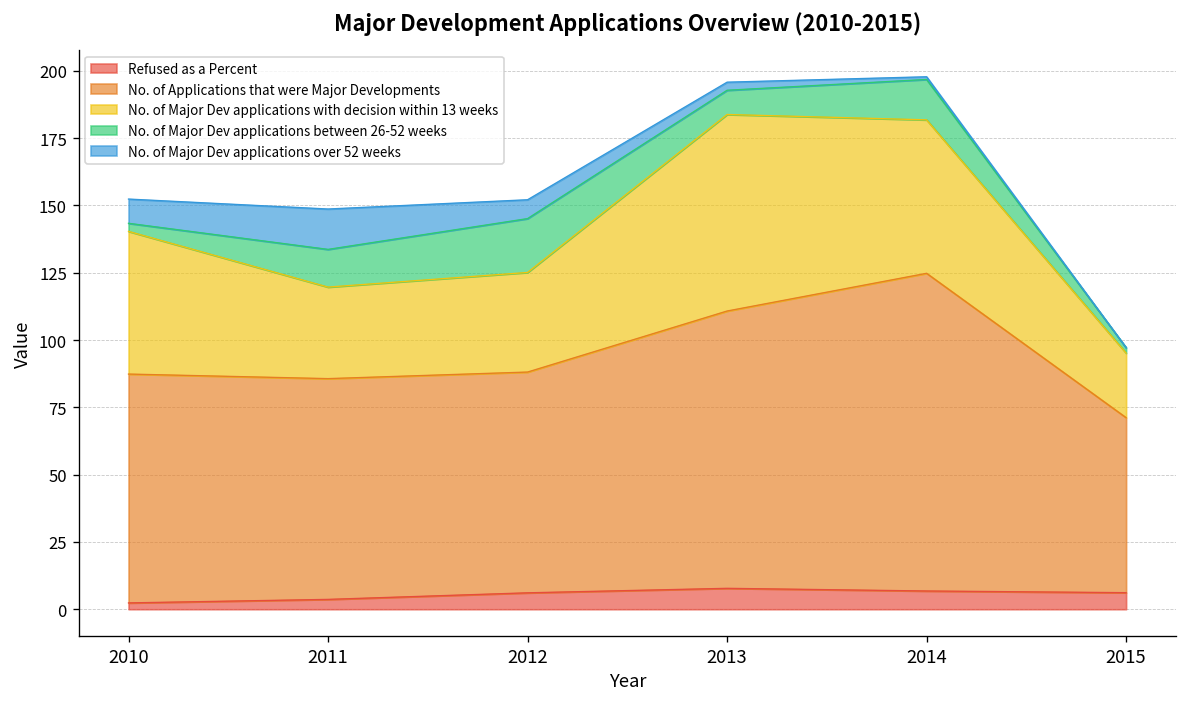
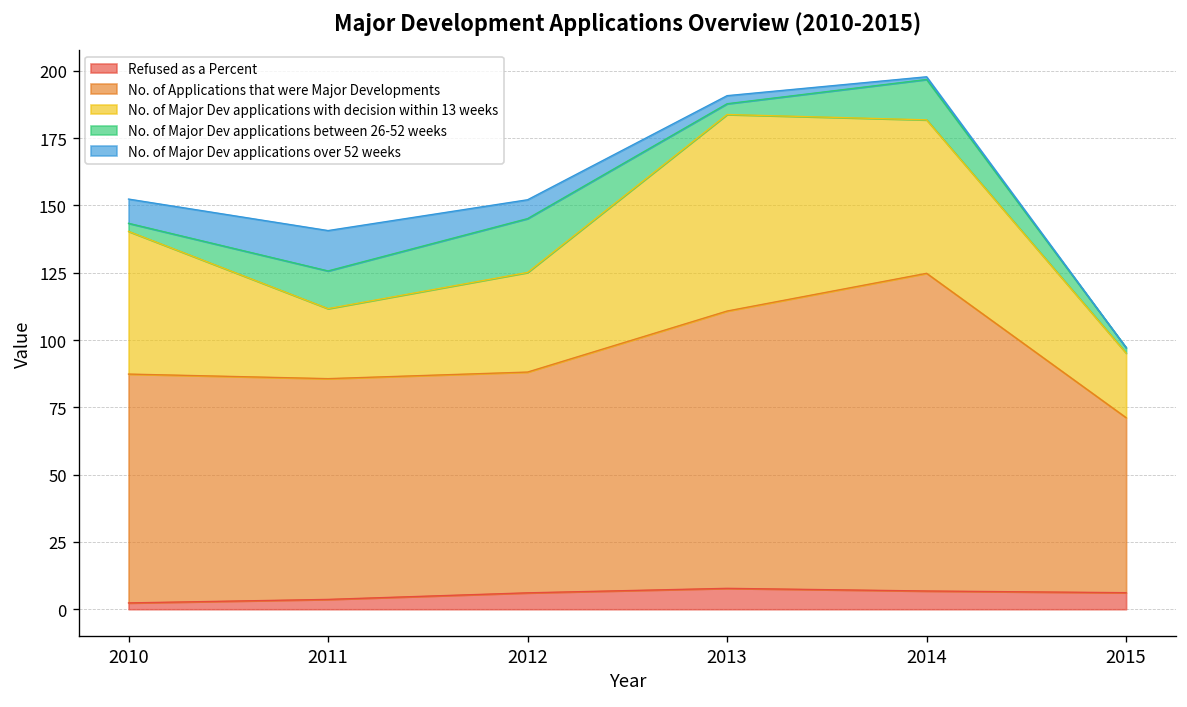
  {
    "No. of Major Dev applications with decision within 13 weeks": {
      "2010": 53,
-     "2011": 34,
+     "2011": 26,
      "2012": 37,
      "2013": 73,
      "2014": 57,
      "2015": 24
    },
    "No. of Major Dev applications between 26-52 weeks": {
      "2010": 3,
      "2011": 14,
      "2012": 20,
-     "2013": 9
+     "2013": 4
    },
    "No. of Major Dev applications over 52 weeks": {
      "2010": 9,
      "2011": 15,
      "2012": 7,
      "2013": 3
    }
  }
